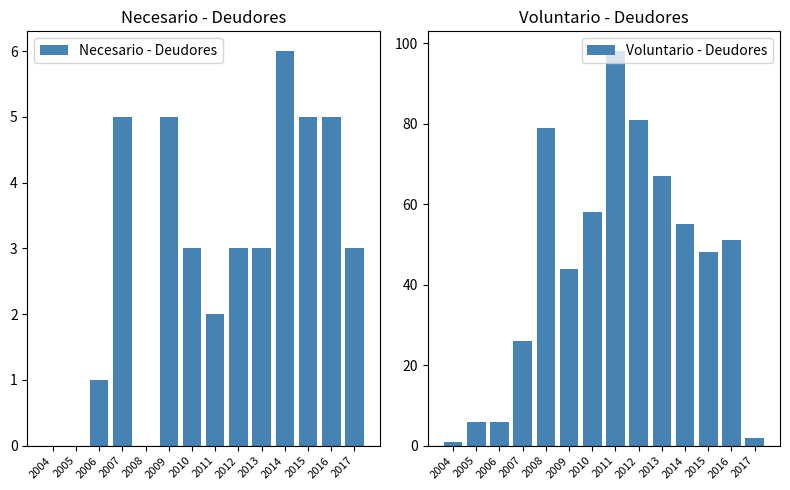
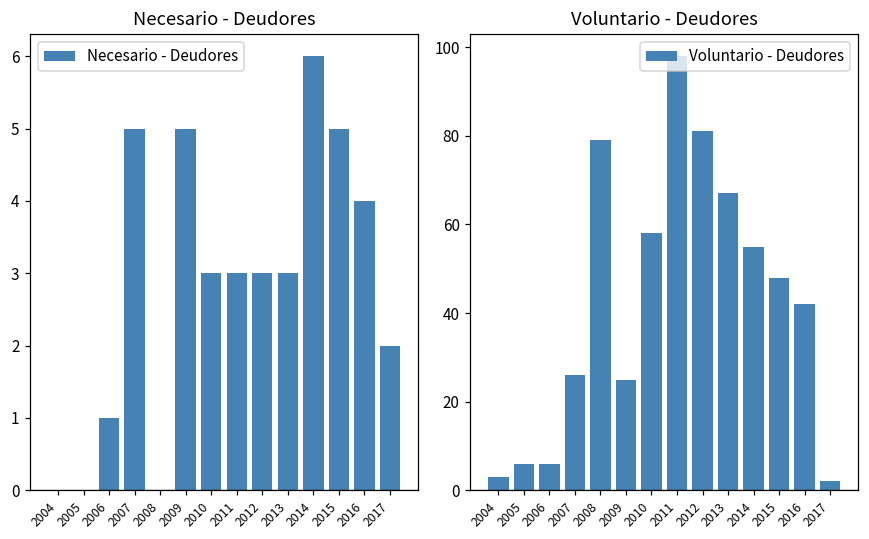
  {
    "Necesario - Deudores": {
      "2004": 0,
      "2005": 0,
      "2006": 1,
      "2007": 5,
      "2008": 0,
      "2009": 5,
      "2010": 3,
-     "2011": 2,
+     "2011": 3,
      "2012": 3,
      "2013": 3,
      "2014": 6,
      "2015": 5,
-     "2016": 5,
-     "2017": 3
+     "2016": 4,
+     "2017": 2
    },
    "Voluntario - Deudores": {
-     "2004": 1,
+     "2004": 3,
      "2005": 6,
      "2006": 6,
      "2007": 26,
      "2008": 79,
-     "2009": 44,
+     "2009": 25,
      "2010": 58,
      "2012": 81,
      "2013": 67,
      "2014": 55,
      "2015": 48,
-     "2016": 51,
+     "2016": 42,
      "2017": 2
    }
  }
